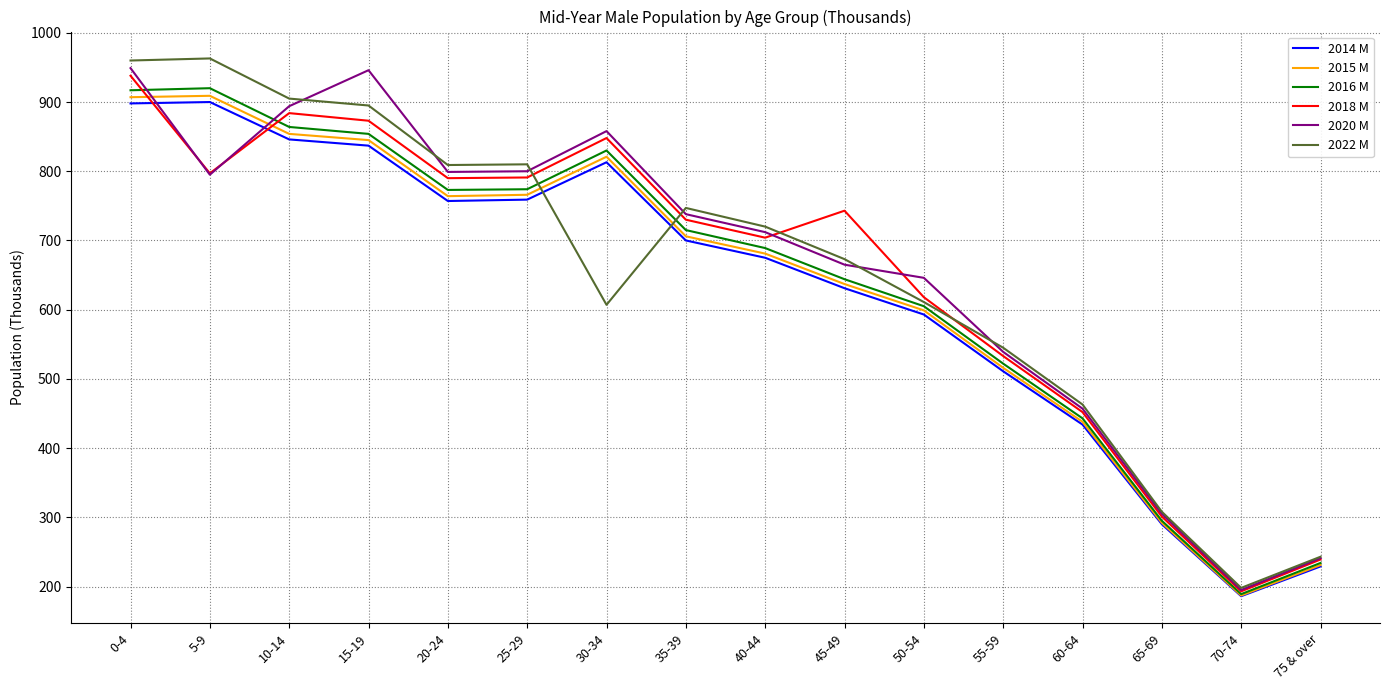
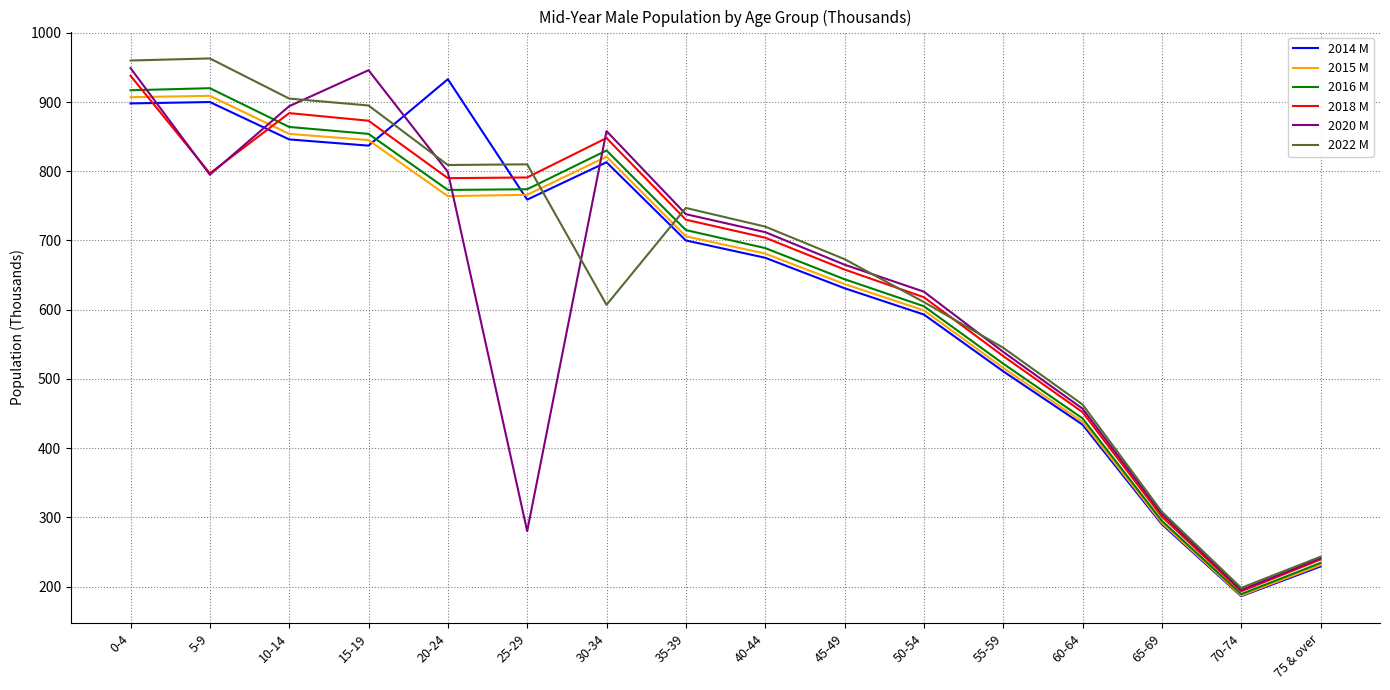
  {
    "2014 M": {
      "0-4": 900,
      "5-9": 900,
      "10-14": 850,
      "15-19": 840,
-     "20-24": 760,
+     "20-24": 930,
      "25-29": 760,
      "30-34": 810,
      "35-39": 700,
      "40-44": 680,
      "45-49": 630,
      "50-54": 590,
      "55-59": 510,
      "60-64": 430
    },
    "2015 M": {
      "0-4": 910,
      "5-9": 910,
      "10-14": 850,
      "15-19": 850,
      "20-24": 760,
      "25-29": 770,
      "30-34": 820,
      "35-39": 710,
      "40-44": 680,
      "45-49": 640,
      "50-54": 600,
      "55-59": 520,
      "60-64": 440
    },
    "2016 M": {
      "0-4": 920,
      "5-9": 920,
      "10-14": 860,
      "15-19": 850,
      "20-24": 770,
      "25-29": 770,
      "30-34": 830,
      "35-39": 720,
      "40-44": 690,
      "45-49": 640,
      "50-54": 610,
      "55-59": 520,
      "60-64": 440
    },
    "2018 M": {
      "0-4": 940,
      "10-14": 880,
      "15-19": 870,
      "20-24": 790,
      "25-29": 790,
      "30-34": 850,
      "35-39": 730,
      "40-44": 700,
-     "45-49": 740,
+     "45-49": 660,
      "50-54": 620,
      "55-59": 530,
      "60-64": 450,
      "65-69": 300
    },
    "2020 M": {
      "0-4": 950,
      "10-14": 890,
      "15-19": 950,
      "20-24": 800,
-     "25-29": 800,
+     "25-29": 280,
      "30-34": 860,
      "35-39": 740,
      "40-44": 710,
      "45-49": 670,
-     "50-54": 650,
+     "50-54": 630,
      "55-59": 540,
      "60-64": 460
    },
    "2022 M": {
      "0-4": 960,
      "5-9": 960,
      "10-14": 910,
      "15-19": 900,
      "20-24": 810,
      "25-29": 810,
      "30-34": 610,
      "35-39": 750,
      "40-44": 720,
      "45-49": 670,
      "50-54": 610,
      "55-59": 550,
      "60-64": 460
    }
  }
